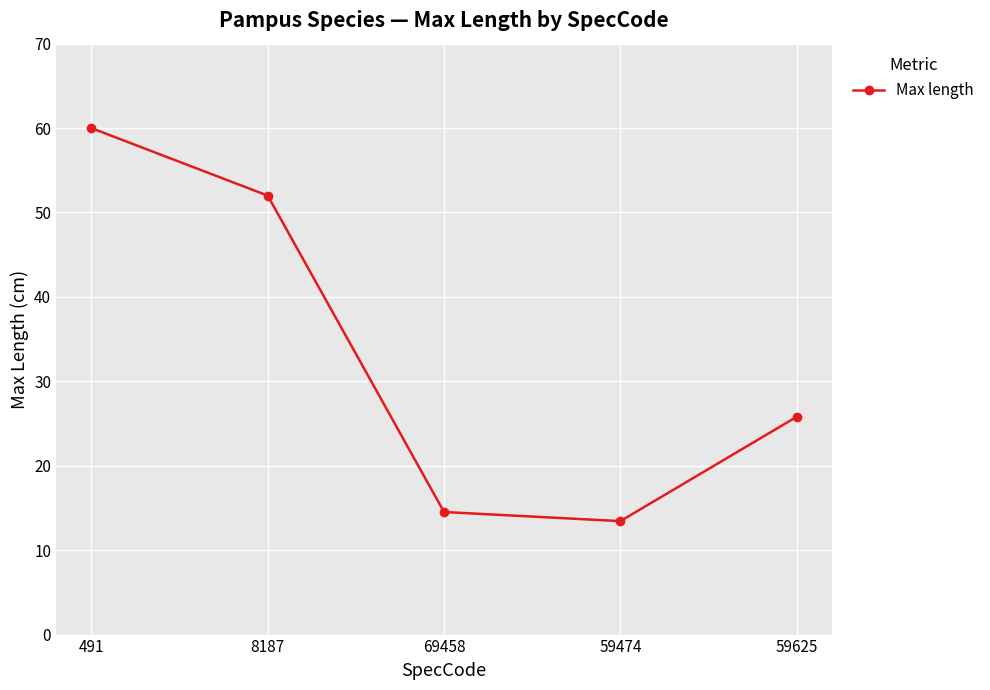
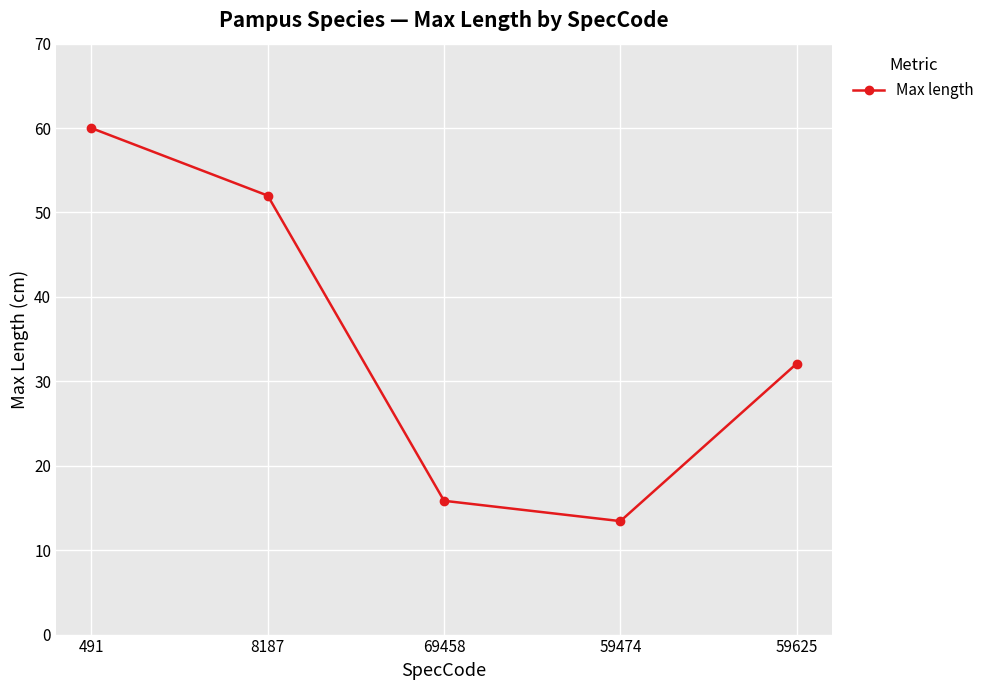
  {
    "491": 60,
    "8187": 52,
-   "69458": 15,
+   "69458": 16,
    "59474": 13,
-   "59625": 26
+   "59625": 32
  }
